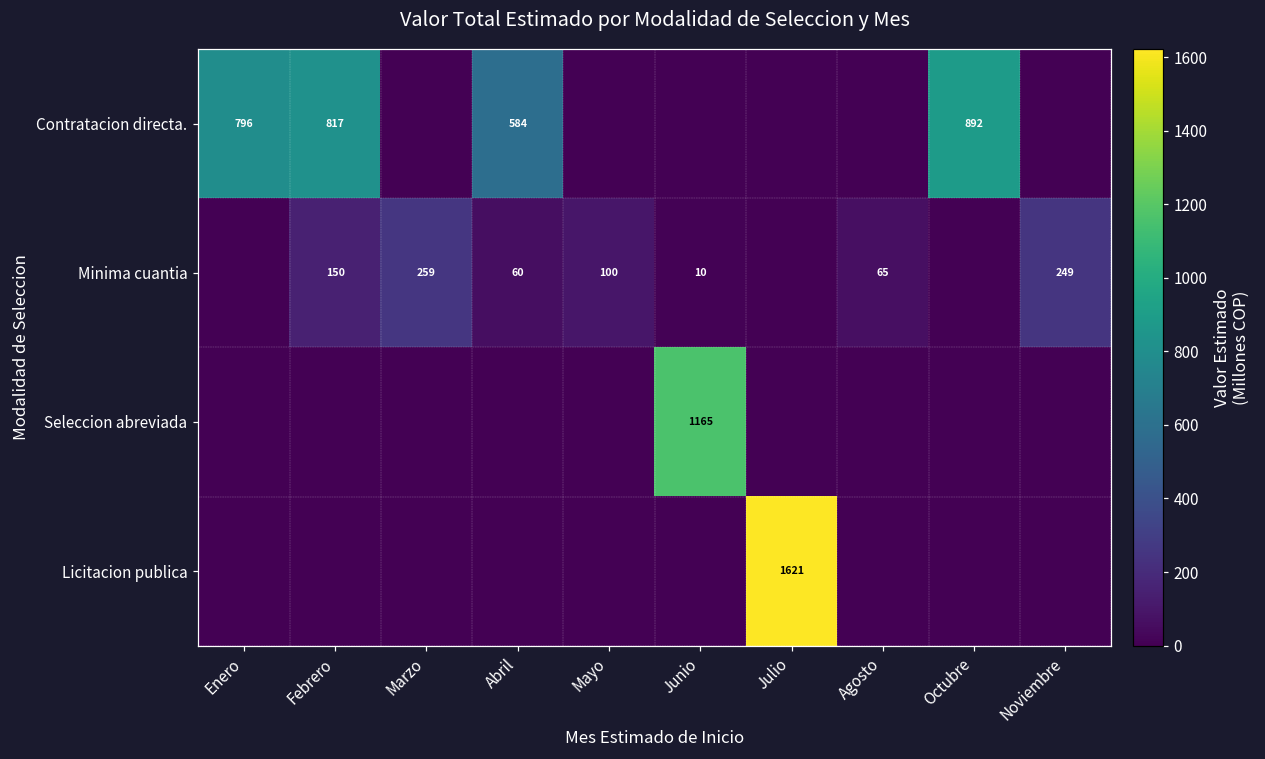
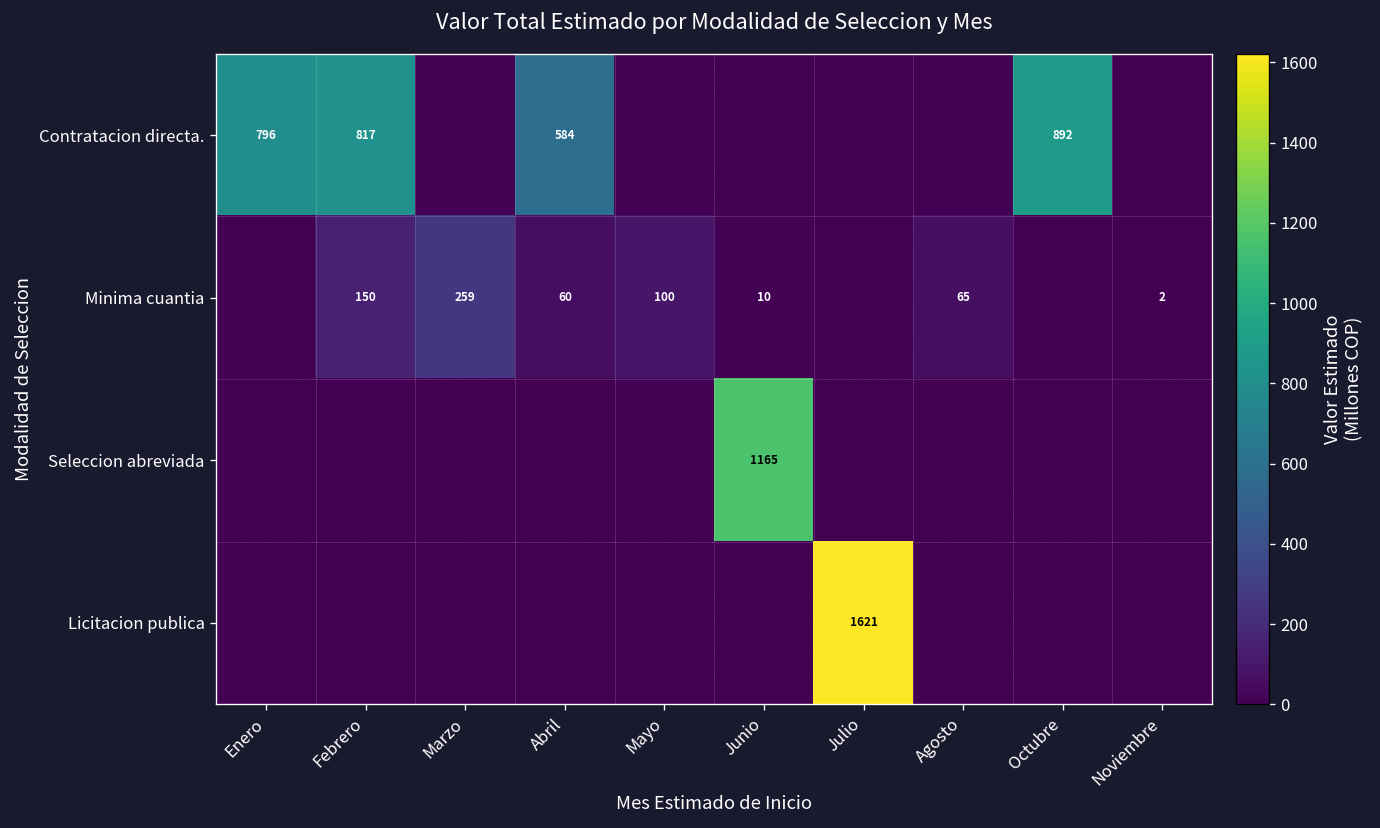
  {
    "Contratacion directa.": {
      "Enero": 796,
      "Febrero": 817,
      "Abril": 584,
      "Octubre": 892
    },
    "Minima cuantia": {
      "Febrero": 150,
      "Marzo": 259,
      "Abril": 60,
      "Mayo": 100,
      "Junio": 10,
      "Agosto": 65,
-     "Noviembre": 249
+     "Noviembre": 2
    },
    "Seleccion abreviada": {
      "Junio": 1165
    },
    "Licitacion publica": {
      "Julio": 1621
    }
  }
